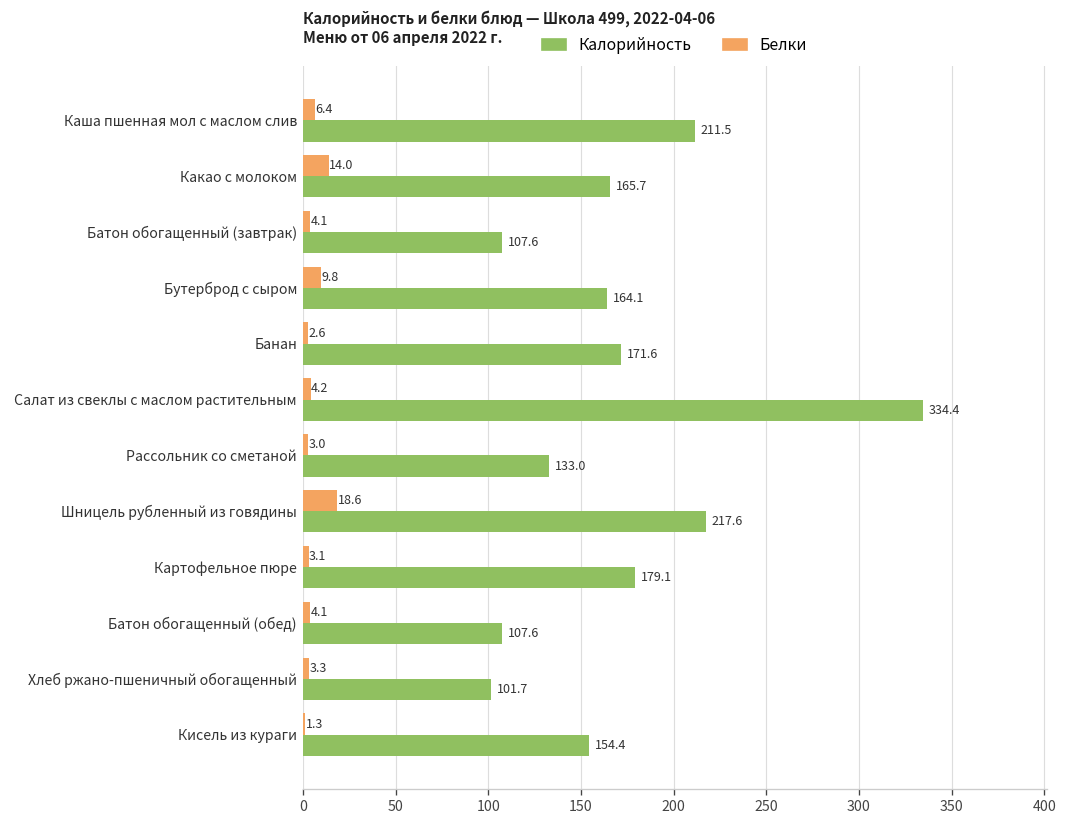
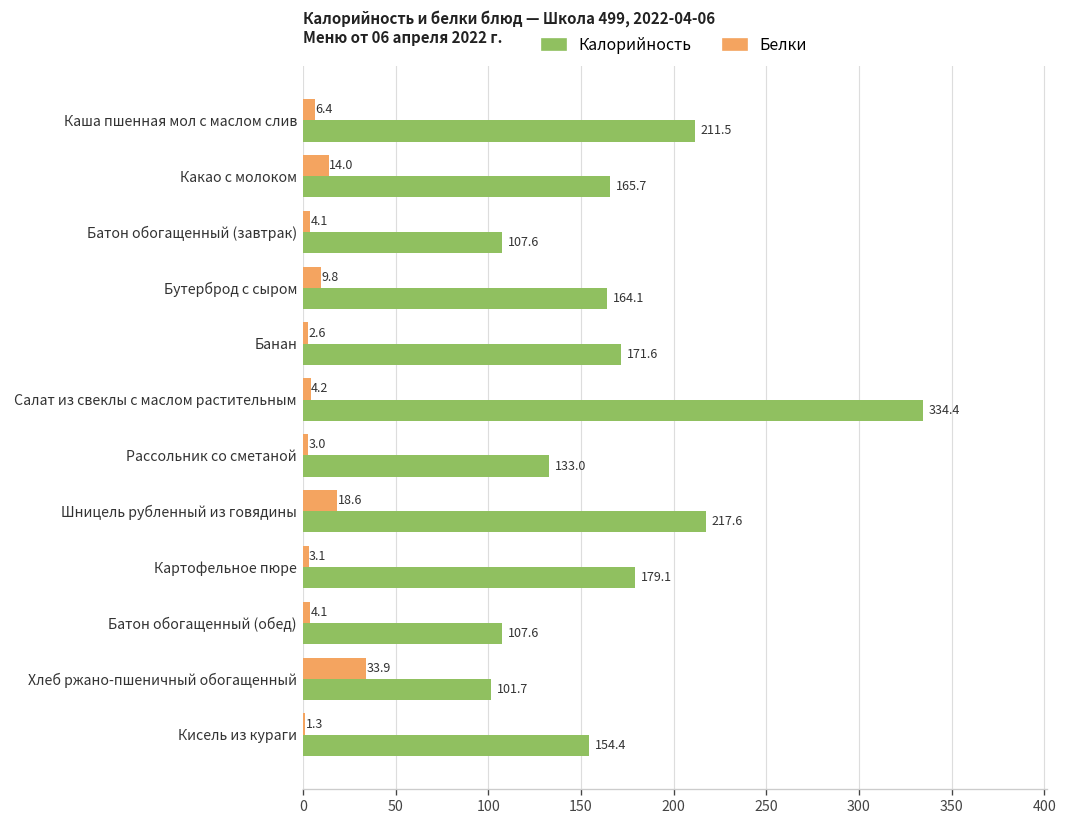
  {
    "Калорийность": {
      "Каша пшенная мол с маслом слив": 211.5,
      "Какао с молоком": 165.7,
      "Батон обогащенный (завтрак)": 107.6,
      "Бутерброд с сыром": 164.1,
      "Банан": 171.6,
      "Салат из свеклы с маслом растительным": 334.4,
      "Рассольник со сметаной": 133.0,
      "Шницель рубленный из говядины": 217.6,
      "Картофельное пюре": 179.1,
      "Батон обогащенный (обед)": 107.6,
      "Хлеб ржано-пшеничный обогащенный": 101.7,
      "Кисель из кураги": 154.4
    },
    "Белки": {
      "Каша пшенная мол с маслом слив": 6.4,
      "Какао с молоком": 14.0,
      "Батон обогащенный (завтрак)": 4.1,
      "Бутерброд с сыром": 9.8,
      "Банан": 2.6,
      "Салат из свеклы с маслом растительным": 4.2,
      "Рассольник со сметаной": 3.0,
      "Шницель рубленный из говядины": 18.6,
      "Картофельное пюре": 3.1,
      "Батон обогащенный (обед)": 4.1,
-     "Хлеб ржано-пшеничный обогащенный": 3.3,
+     "Хлеб ржано-пшеничный обогащенный": 33.9,
      "Кисель из кураги": 1.3
    }
  }
